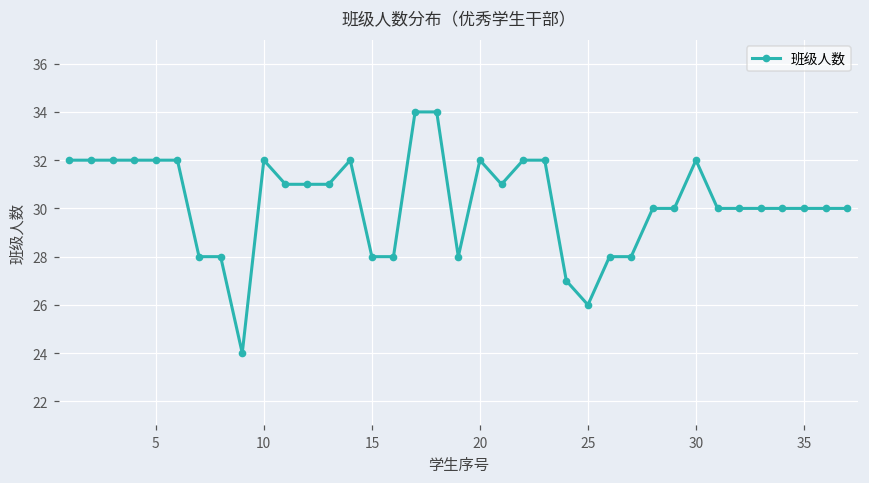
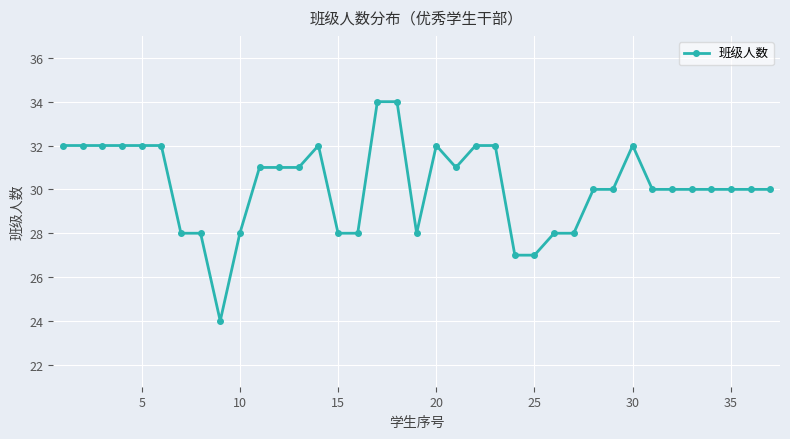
  {
    "5": 32,
-   "10": 32,
+   "10": 28,
    "15": 28,
    "20": 32,
-   "25": 26,
+   "25": 27,
    "30": 32,
    "35": 30
  }
